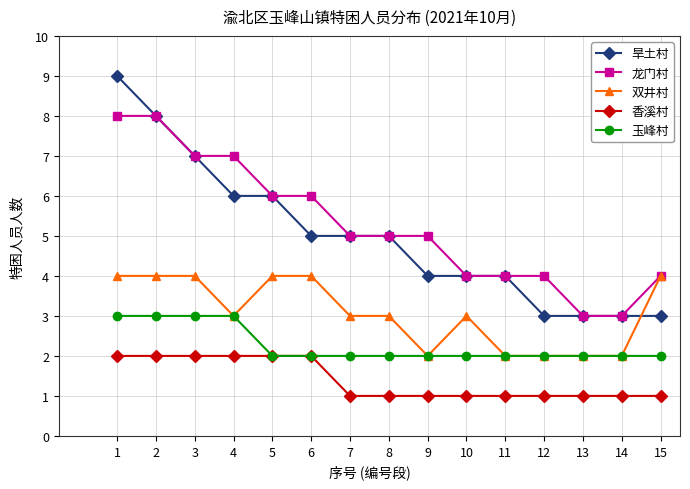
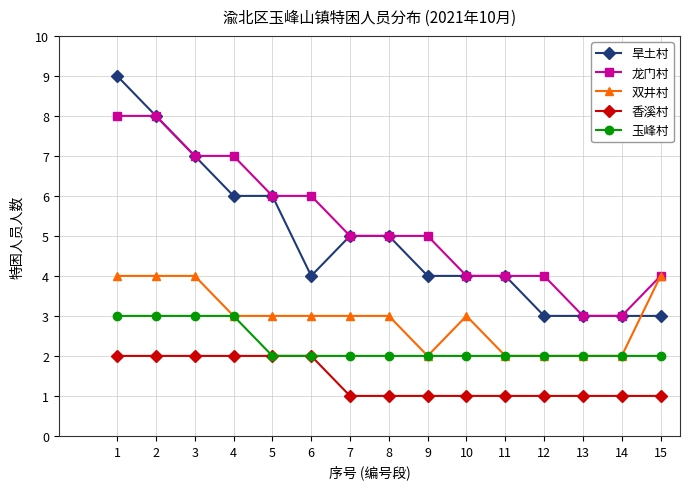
  {
    "旱土村": {
      "1": 9,
      "4": 6,
-     "6": 5,
+     "6": 4,
      "9": 4,
      "12": 3,
      "15": 3
    },
    "龙门村": {
      "1": 8,
      "4": 7,
      "6": 6,
      "9": 5,
      "12": 4
    },
    "双井村": {
      "1": 4,
      "2": 4,
      "3": 4,
-     "5": 4,
-     "6": 4,
+     "5": 3,
+     "6": 3,
      "7": 3,
      "8": 3,
      "10": 3
    },
    "香溪村": {
      "1": 2,
      "2": 2,
      "3": 2,
      "4": 2,
      "7": 1,
      "8": 1,
      "9": 1,
      "10": 1,
      "11": 1,
      "12": 1,
      "13": 1,
      "14": 1,
      "15": 1
    },
    "玉峰村": {
      "1": 3,
      "2": 3,
      "3": 3,
      "7": 2,
      "8": 2,
      "10": 2,
      "15": 2
    }
  }
